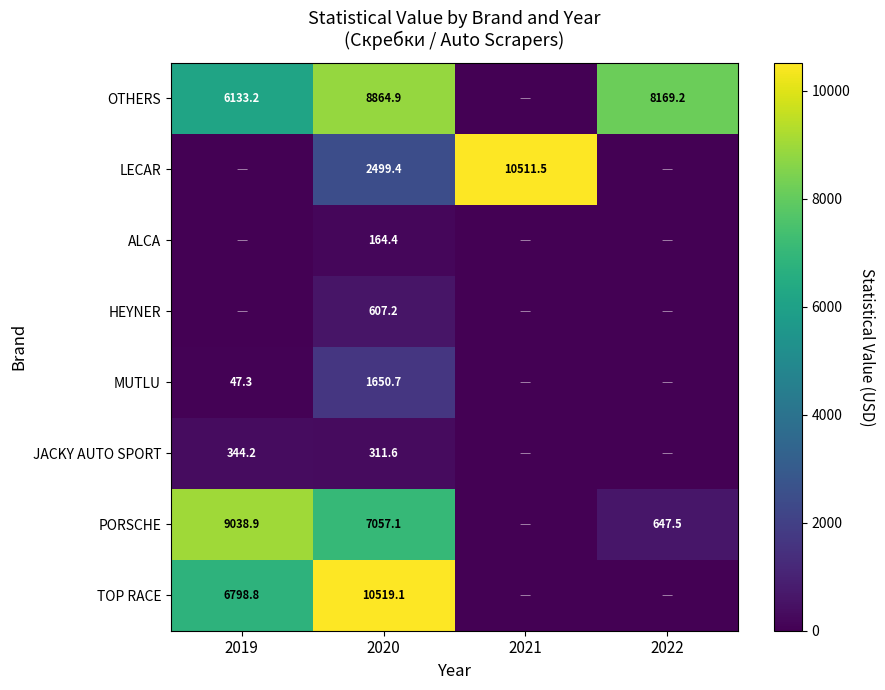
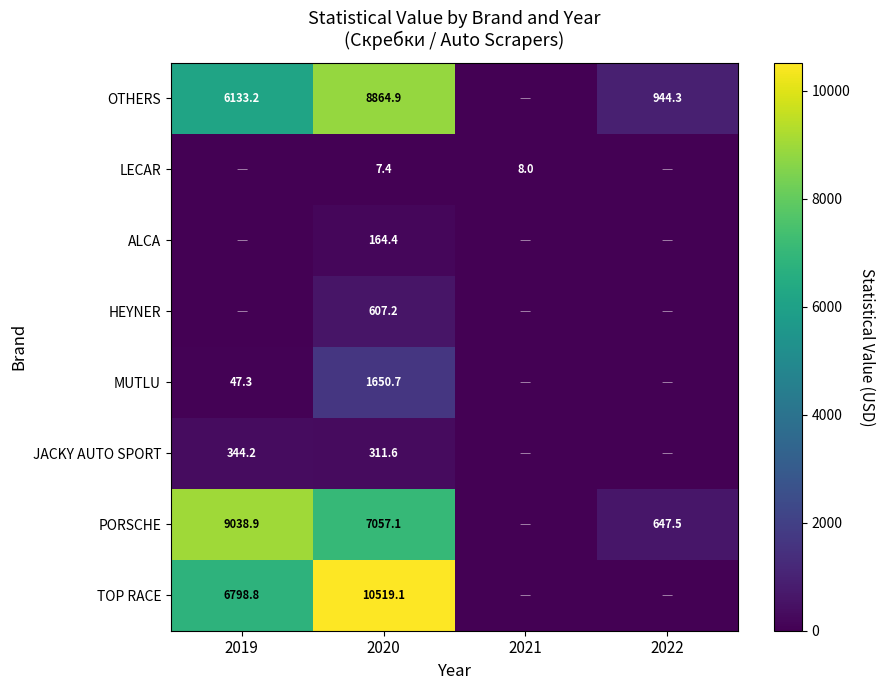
  {
    "OTHERS": {
      "2019": 6133.2,
      "2020": 8864.9,
-     "2022": 8169.2
+     "2022": 944.3
    },
    "LECAR": {
-     "2020": 2499.4,
-     "2021": 10511.5
+     "2020": 7.4,
+     "2021": 8.0
    },
    "ALCA": {
      "2020": 164.4
    },
    "HEYNER": {
      "2020": 607.2
    },
    "MUTLU": {
      "2019": 47.3,
      "2020": 1650.7
    },
    "JACKY AUTO SPORT": {
      "2019": 344.2,
      "2020": 311.6
    },
    "PORSCHE": {
      "2019": 9038.9,
      "2020": 7057.1,
      "2022": 647.5
    },
    "TOP RACE": {
      "2019": 6798.8,
      "2020": 10519.1
    }
  }
